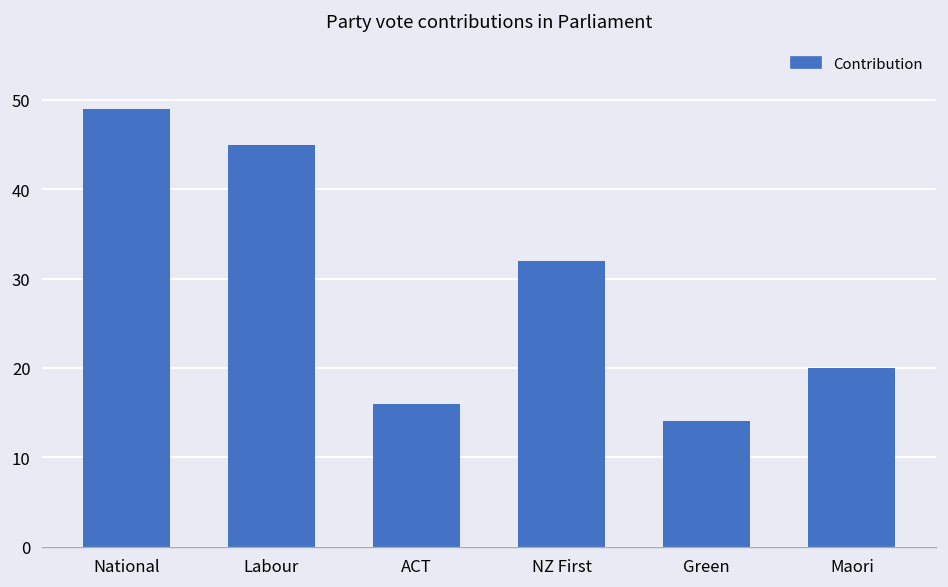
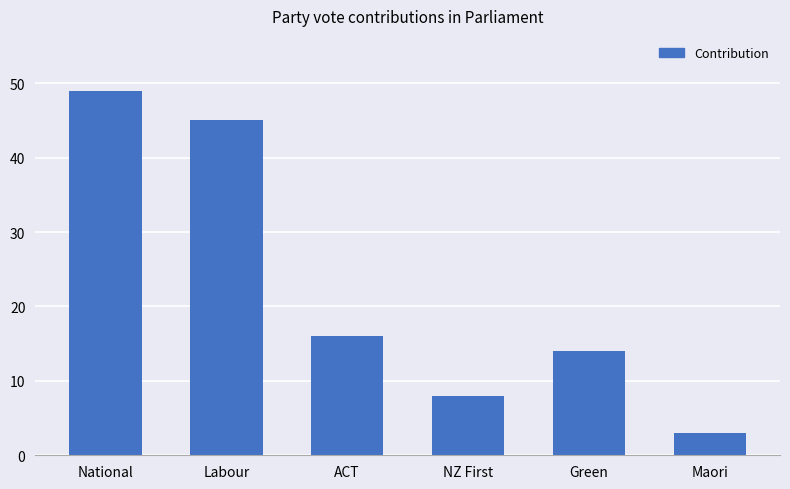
  {
    "National": 49,
    "Labour": 45,
    "ACT": 16,
-   "NZ First": 32,
+   "NZ First": 8,
    "Green": 14,
-   "Maori": 20
+   "Maori": 3
  }
